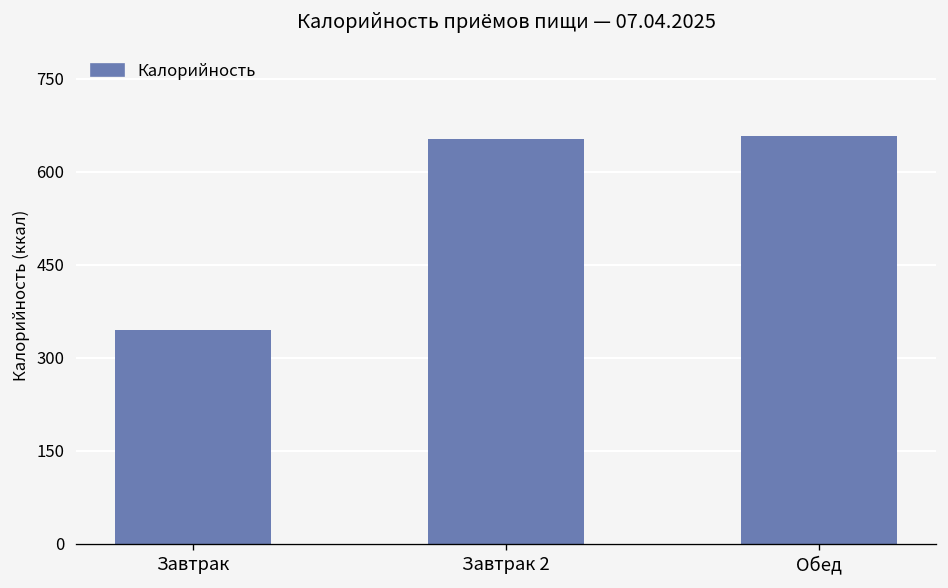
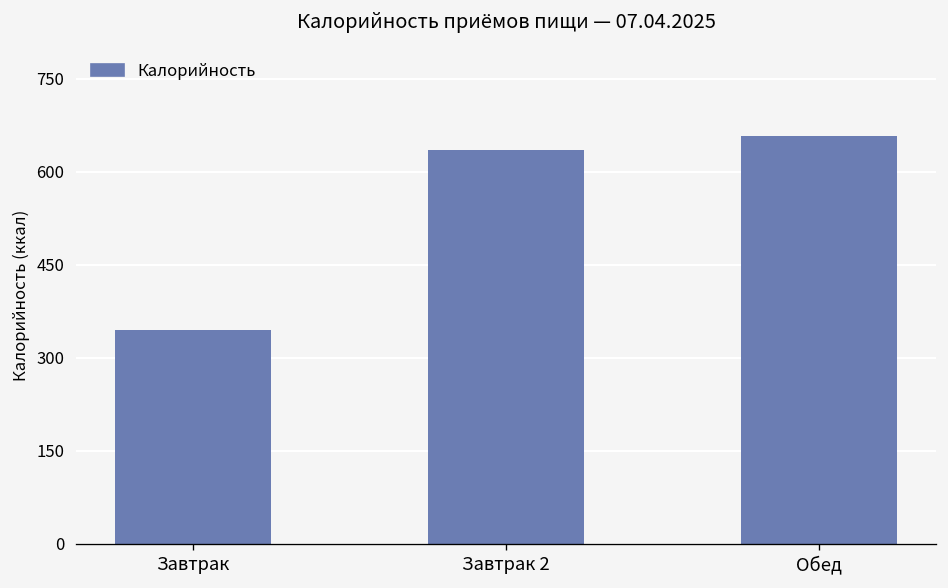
  {
    "Завтрак": 350,
-   "Завтрак 2": 650,
+   "Завтрак 2": 640,
    "Обед": 660
  }
